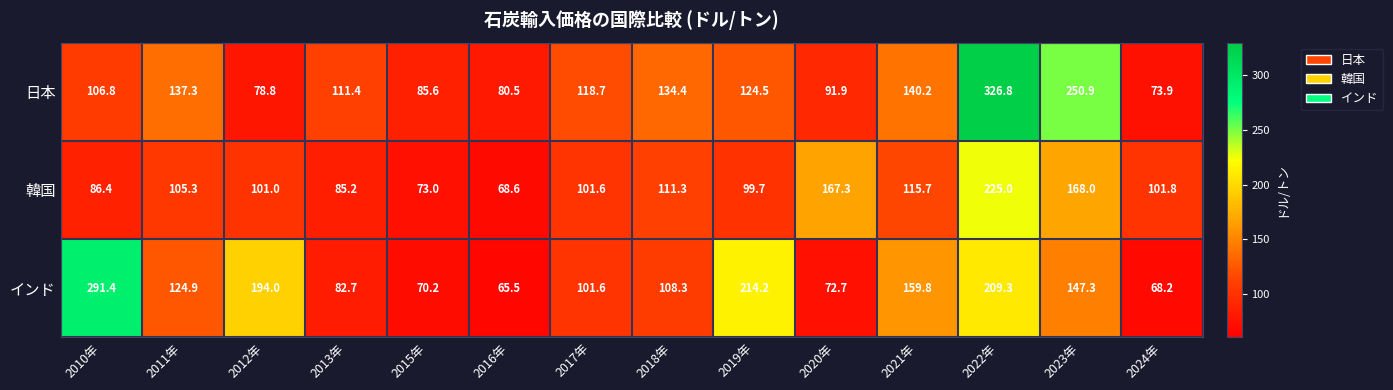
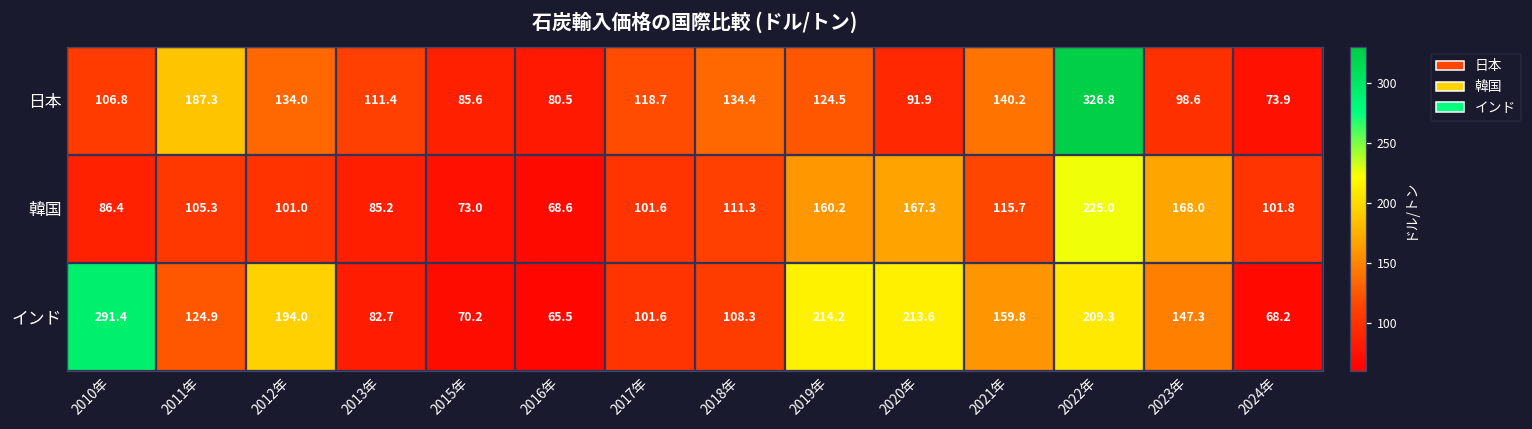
  {
    "日本": {
      "2010年": 106.8,
-     "2011年": 137.3,
-     "2012年": 78.8,
+     "2011年": 187.3,
+     "2012年": 134.0,
      "2013年": 111.4,
      "2015年": 85.6,
      "2016年": 80.5,
      "2017年": 118.7,
      "2018年": 134.4,
      "2019年": 124.5,
      "2020年": 91.9,
      "2021年": 140.2,
      "2022年": 326.8,
-     "2023年": 250.9,
+     "2023年": 98.6,
      "2024年": 73.9
    },
    "韓国": {
      "2010年": 86.4,
      "2011年": 105.3,
      "2012年": 101.0,
      "2013年": 85.2,
      "2015年": 73.0,
      "2016年": 68.6,
      "2017年": 101.6,
      "2018年": 111.3,
-     "2019年": 99.7,
+     "2019年": 160.2,
      "2020年": 167.3,
      "2021年": 115.7,
      "2022年": 225.0,
      "2023年": 168.0,
      "2024年": 101.8
    },
    "インド": {
      "2010年": 291.4,
      "2011年": 124.9,
      "2012年": 194.0,
      "2013年": 82.7,
      "2015年": 70.2,
      "2016年": 65.5,
      "2017年": 101.6,
      "2018年": 108.3,
      "2019年": 214.2,
-     "2020年": 72.7,
+     "2020年": 213.6,
      "2021年": 159.8,
      "2022年": 209.3,
      "2023年": 147.3,
      "2024年": 68.2
    }
  }
